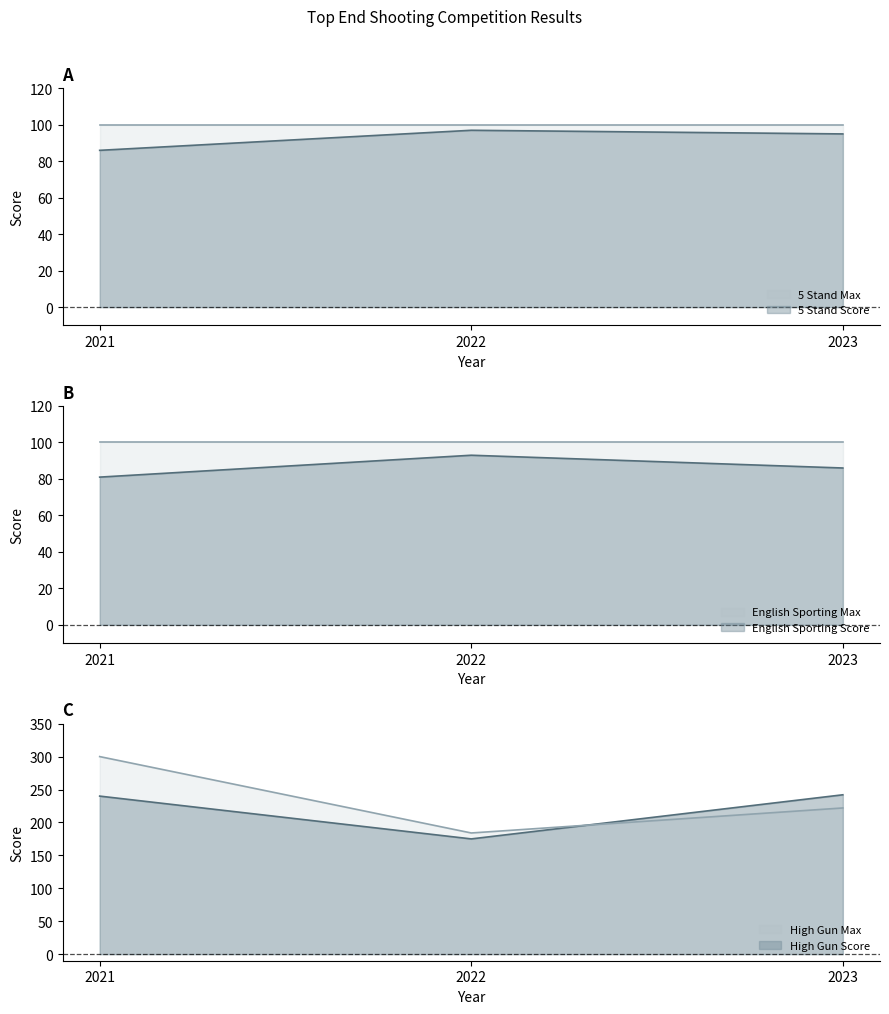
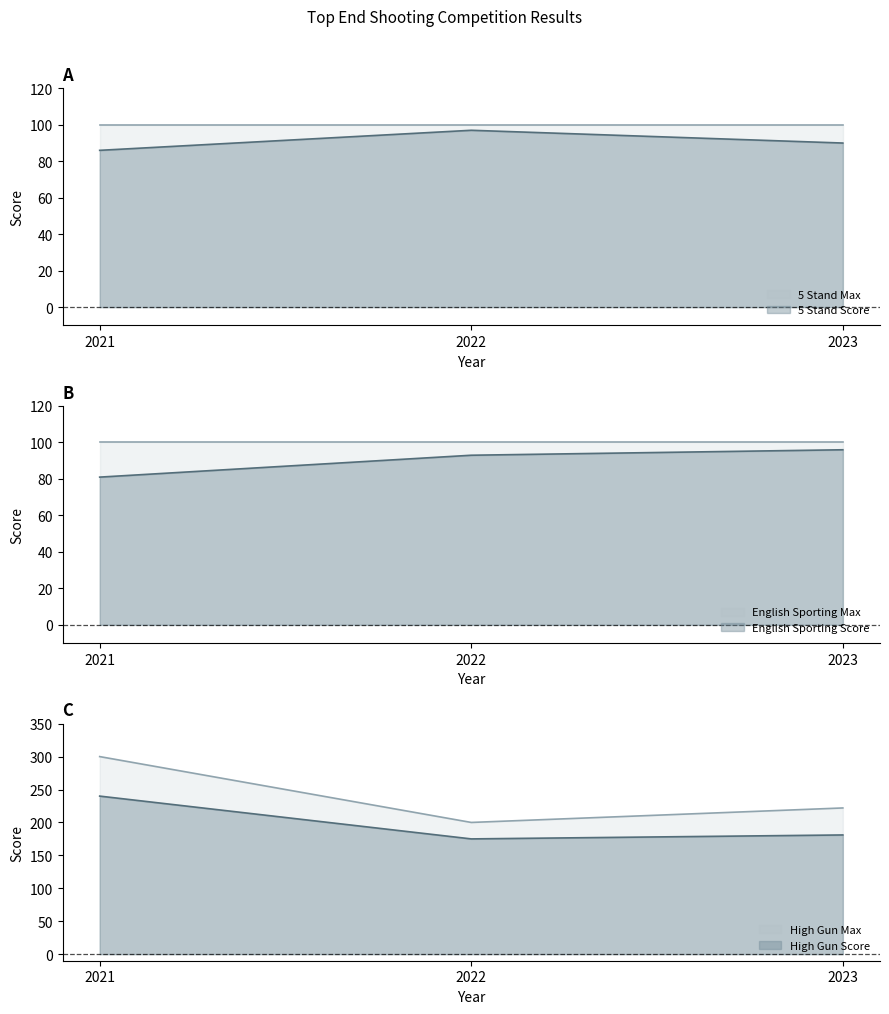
  {
    "A": {
      "5 Stand Max": {
        "2021": 100,
        "2022": 100,
        "2023": 100
      },
      "5 Stand Score": {
        "2021": 86,
        "2022": 97,
-       "2023": 95
+       "2023": 90
      }
    },
    "B": {
      "English Sporting Max": {
        "2021": 100,
        "2022": 100,
        "2023": 100
      },
      "English Sporting Score": {
        "2021": 81,
        "2022": 93,
-       "2023": 86
+       "2023": 96
      }
    },
    "C": {
      "High Gun Max": {
        "2021": 300,
-       "2022": 180,
+       "2022": 200,
        "2023": 220
      },
      "High Gun Score": {
        "2021": 240,
        "2022": 180,
-       "2023": 240
+       "2023": 180
      }
    }
  }
